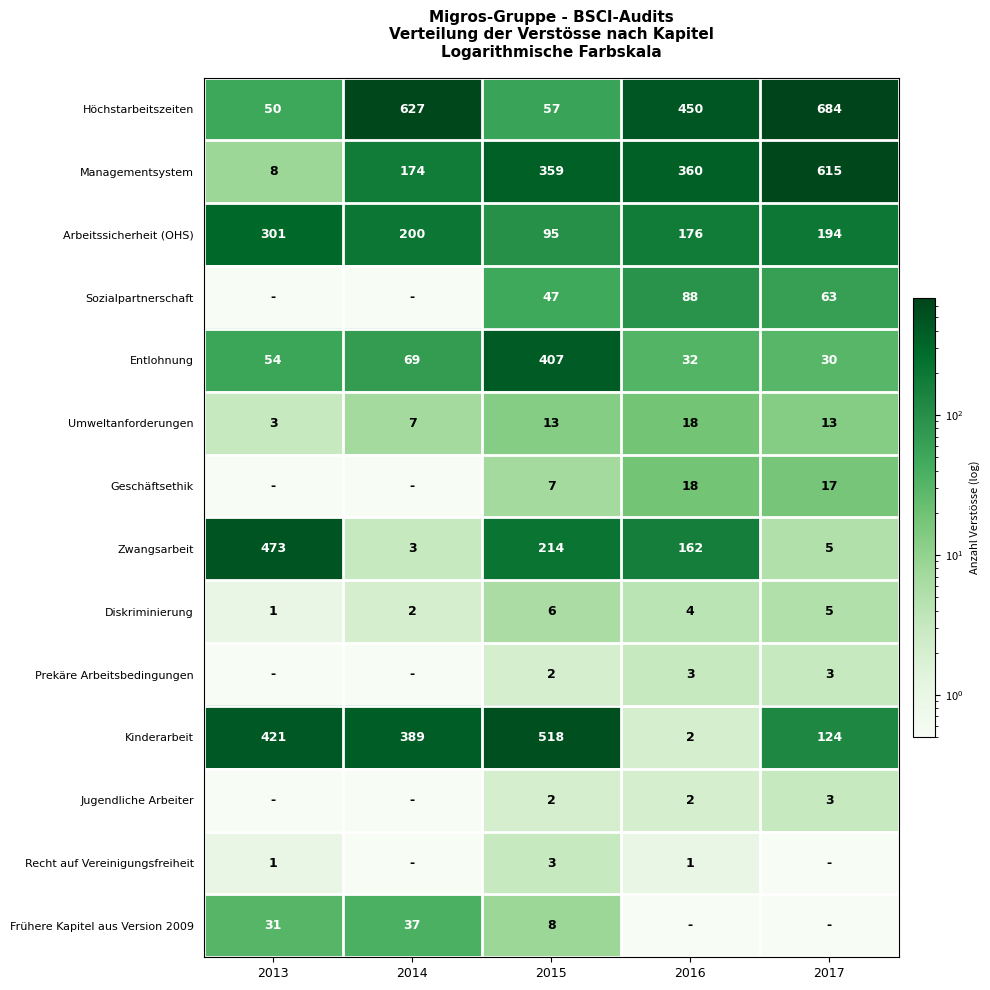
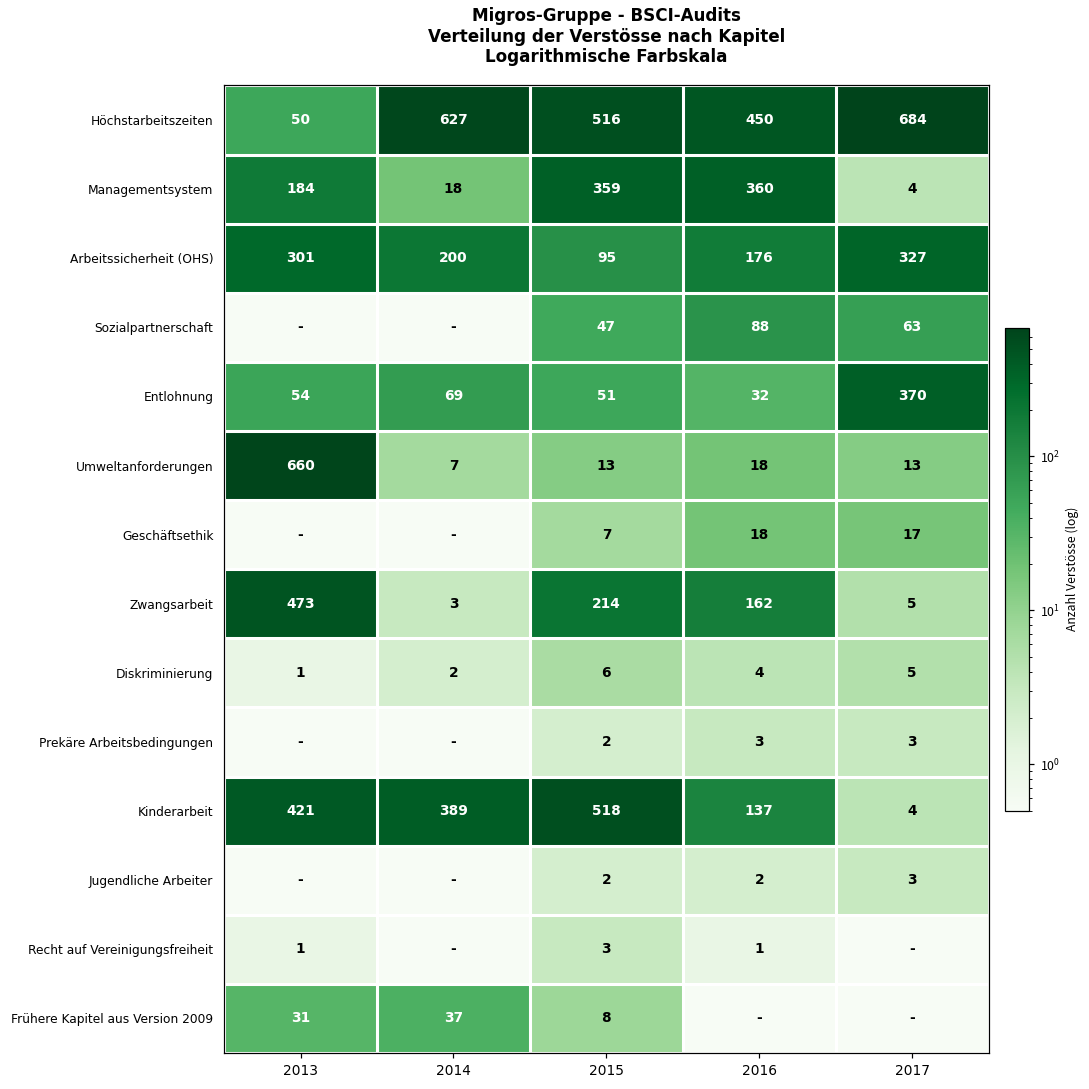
  {
    "Höchstarbeitszeiten": {
      "2013": 50,
      "2014": 627,
-     "2015": 57,
+     "2015": 516,
      "2016": 450,
      "2017": 684
    },
    "Managementsystem": {
-     "2013": 8,
-     "2014": 174,
+     "2013": 184,
+     "2014": 18,
      "2015": 359,
      "2016": 360,
-     "2017": 615
+     "2017": 4
    },
    "Arbeitssicherheit (OHS)": {
      "2013": 301,
      "2014": 200,
      "2015": 95,
      "2016": 176,
-     "2017": 194
+     "2017": 327
    },
    "Sozialpartnerschaft": {
      "2015": 47,
      "2016": 88,
      "2017": 63
    },
    "Entlohnung": {
      "2013": 54,
      "2014": 69,
-     "2015": 407,
+     "2015": 51,
      "2016": 32,
-     "2017": 30
+     "2017": 370
    },
    "Umweltanforderungen": {
-     "2013": 3,
+     "2013": 660,
      "2014": 7,
      "2015": 13,
      "2016": 18,
      "2017": 13
    },
    "Geschäftsethik": {
      "2015": 7,
      "2016": 18,
      "2017": 17
    },
    "Zwangsarbeit": {
      "2013": 473,
      "2014": 3,
      "2015": 214,
      "2016": 162,
      "2017": 5
    },
    "Diskriminierung": {
      "2013": 1,
      "2014": 2,
      "2015": 6,
      "2016": 4,
      "2017": 5
    },
    "Prekäre Arbeitsbedingungen": {
      "2015": 2,
      "2016": 3,
      "2017": 3
    },
    "Kinderarbeit": {
      "2013": 421,
      "2014": 389,
      "2015": 518,
-     "2016": 2,
-     "2017": 124
+     "2016": 137,
+     "2017": 4
    },
    "Jugendliche Arbeiter": {
      "2015": 2,
      "2016": 2,
      "2017": 3
    },
    "Recht auf Vereinigungsfreiheit": {
      "2013": 1,
      "2015": 3,
      "2016": 1
    },
    "Frühere Kapitel aus Version 2009": {
      "2013": 31,
      "2014": 37,
      "2015": 8
    }
  }
